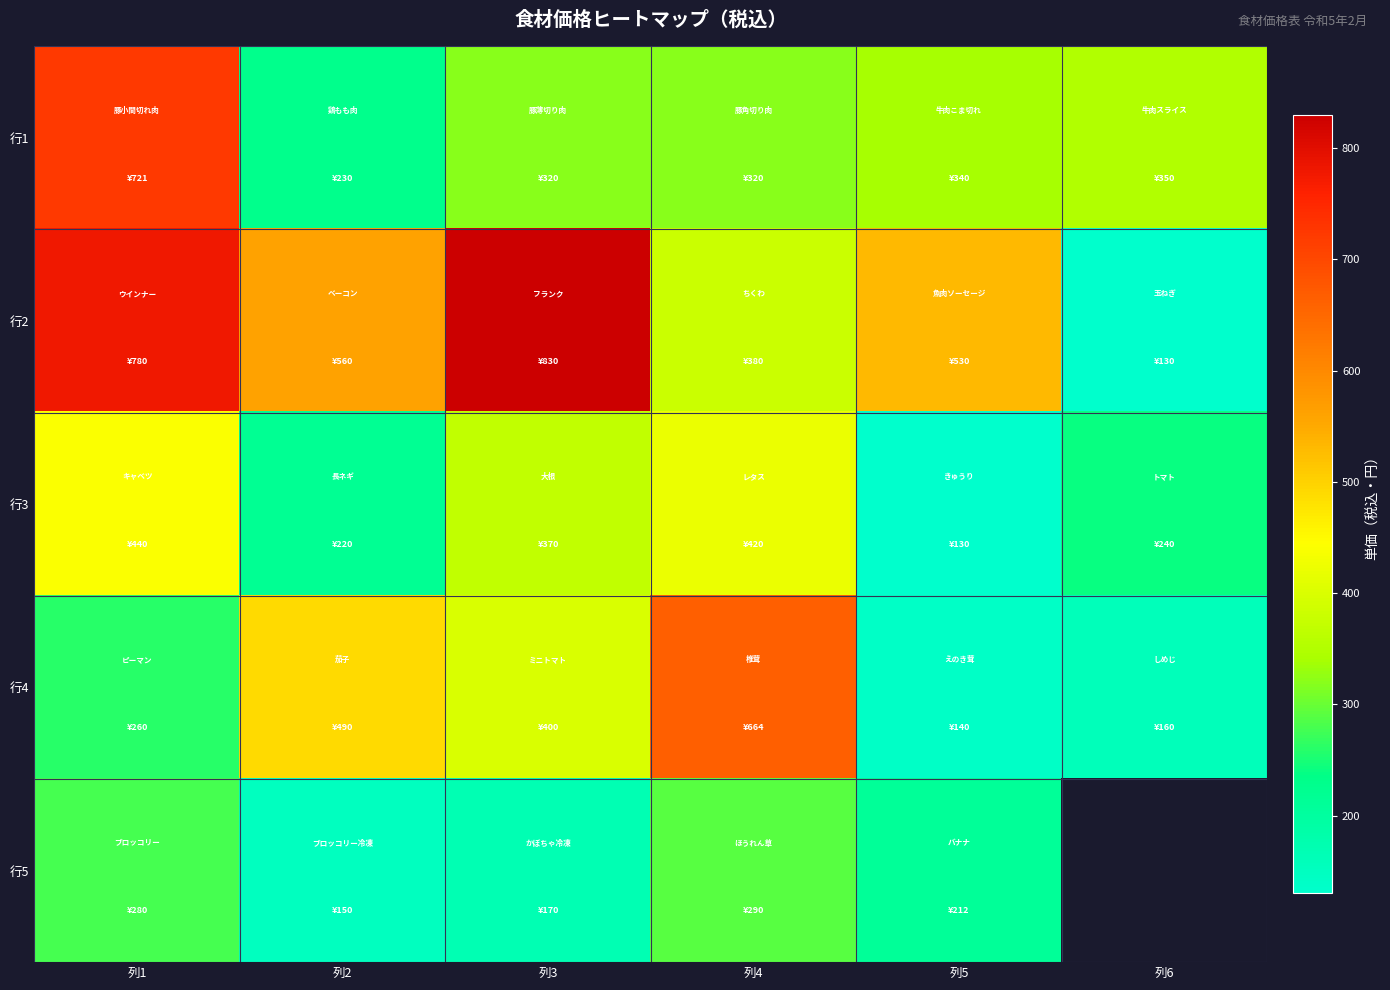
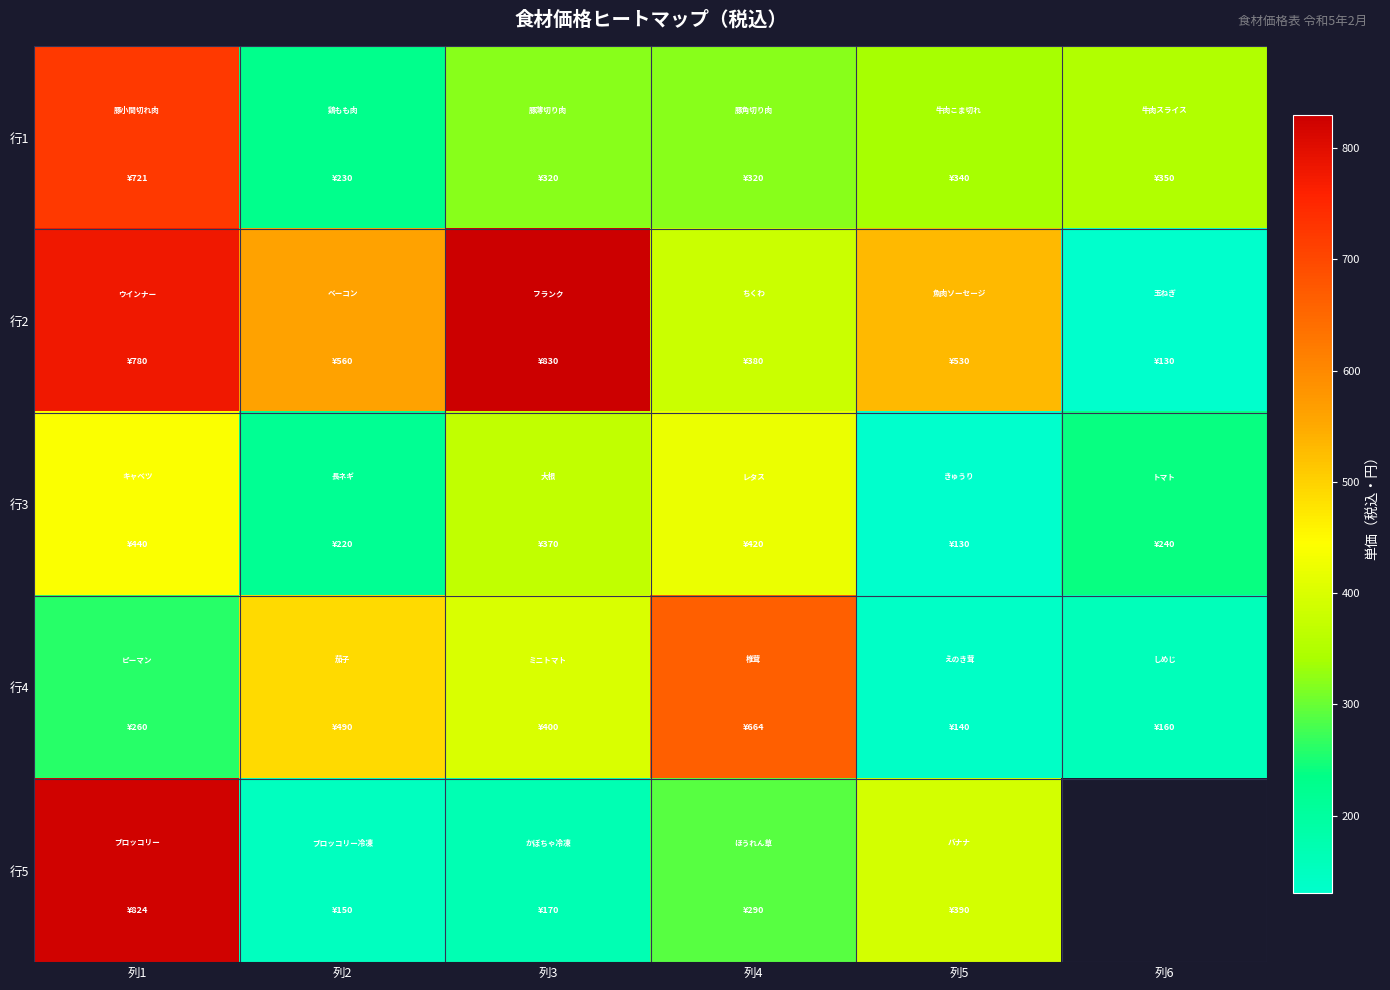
  {
    "行5": {
-     "列1": "¥280",
-     "列5": "¥212"
+     "列1": "¥824",
+     "列5": "¥390"
    }
  }
